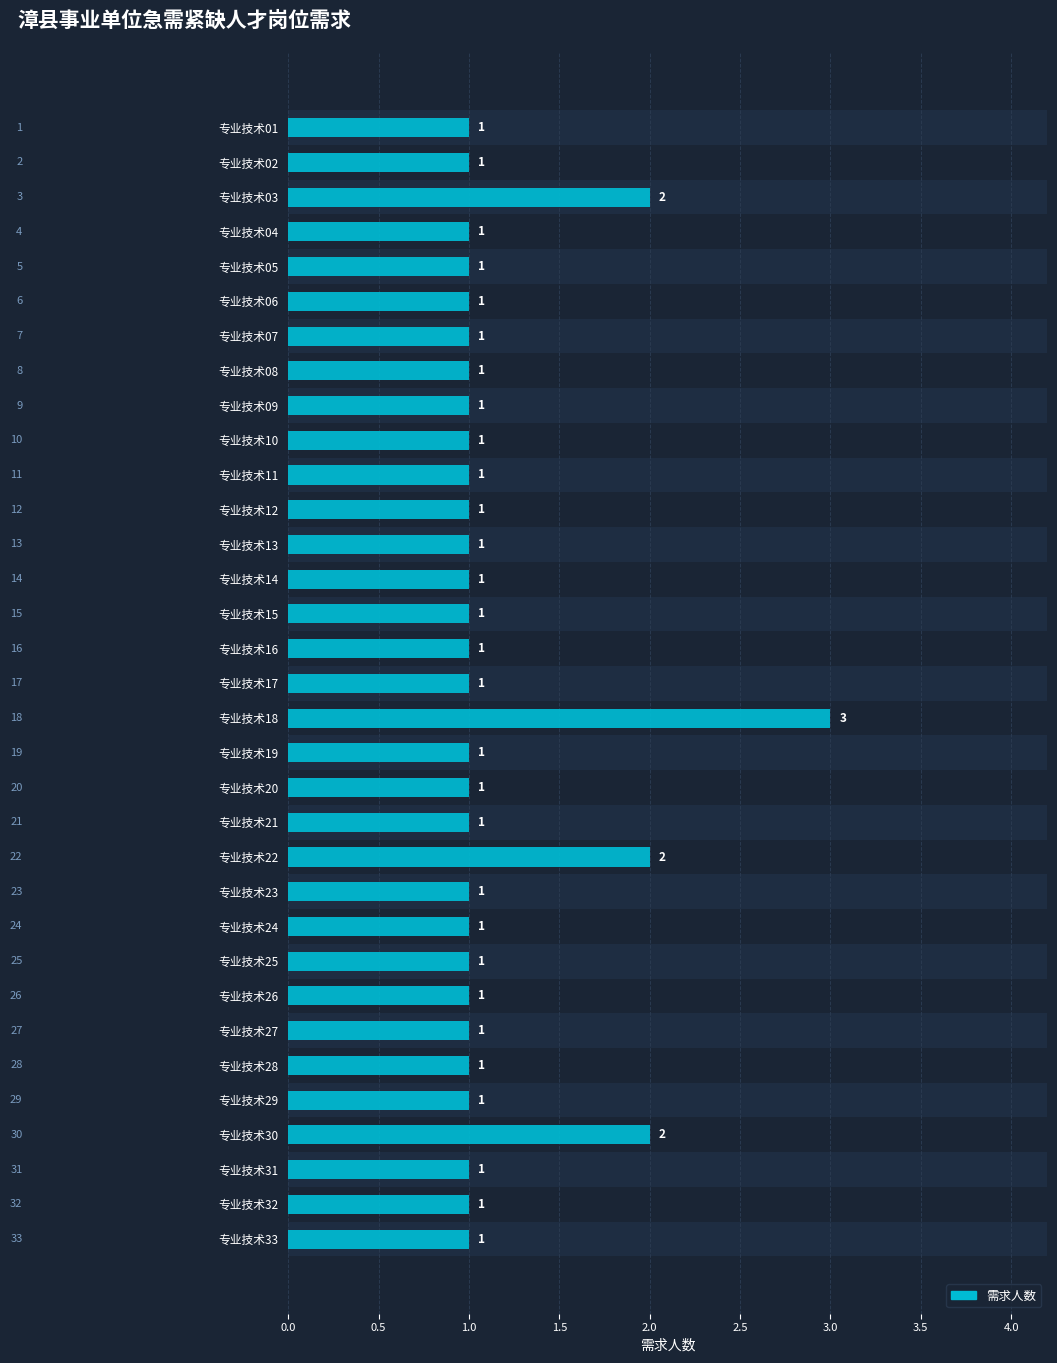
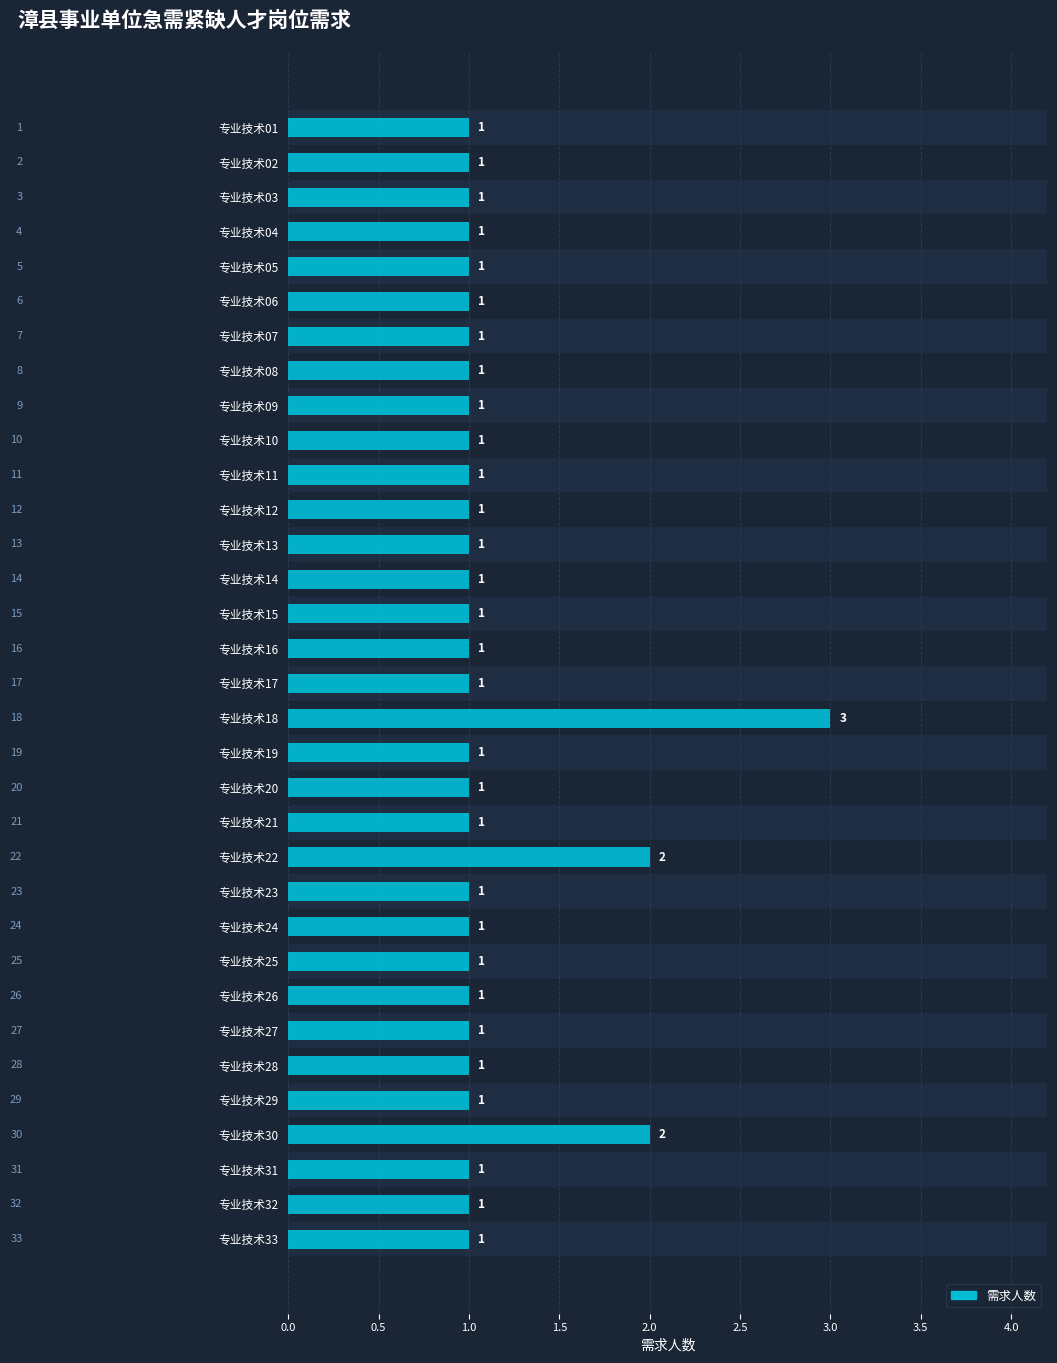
  {
    "需求人数": {
-     "专业技术03": 2
+     "专业技术03": 1
    }
  }
